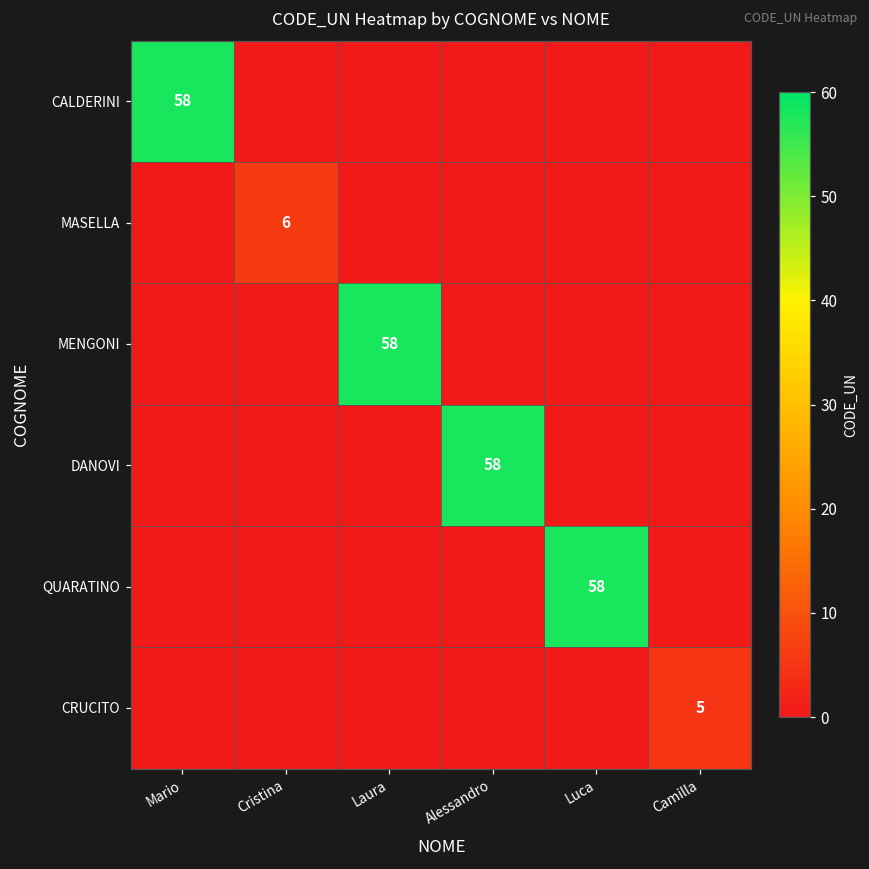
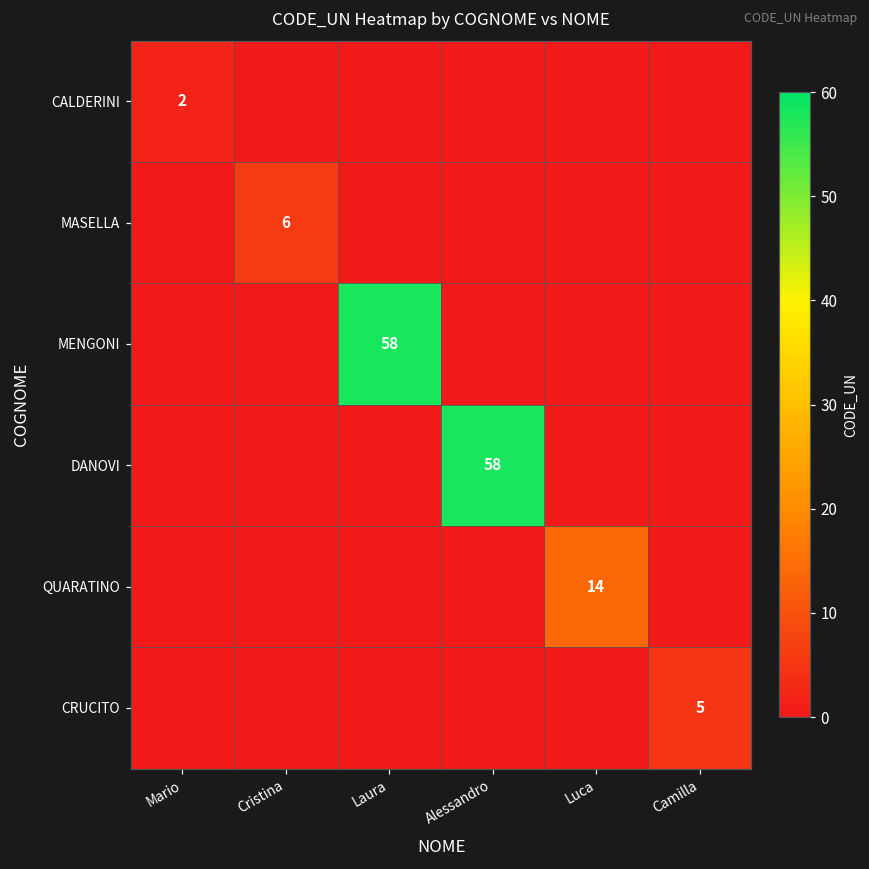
  {
    "CALDERINI": {
-     "Mario": 58
+     "Mario": 2
    },
    "MASELLA": {
      "Cristina": 6
    },
    "MENGONI": {
      "Laura": 58
    },
    "DANOVI": {
      "Alessandro": 58
    },
    "QUARATINO": {
-     "Luca": 58
+     "Luca": 14
    },
    "CRUCITO": {
      "Camilla": 5
    }
  }
